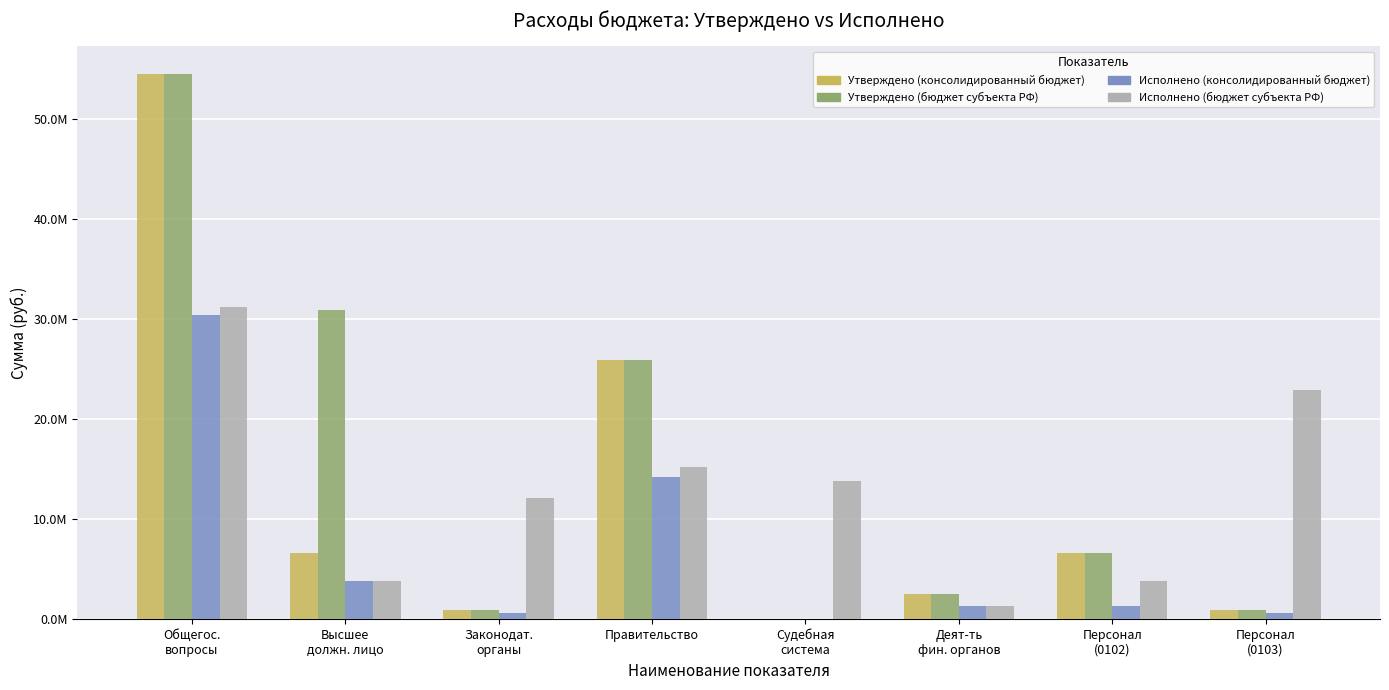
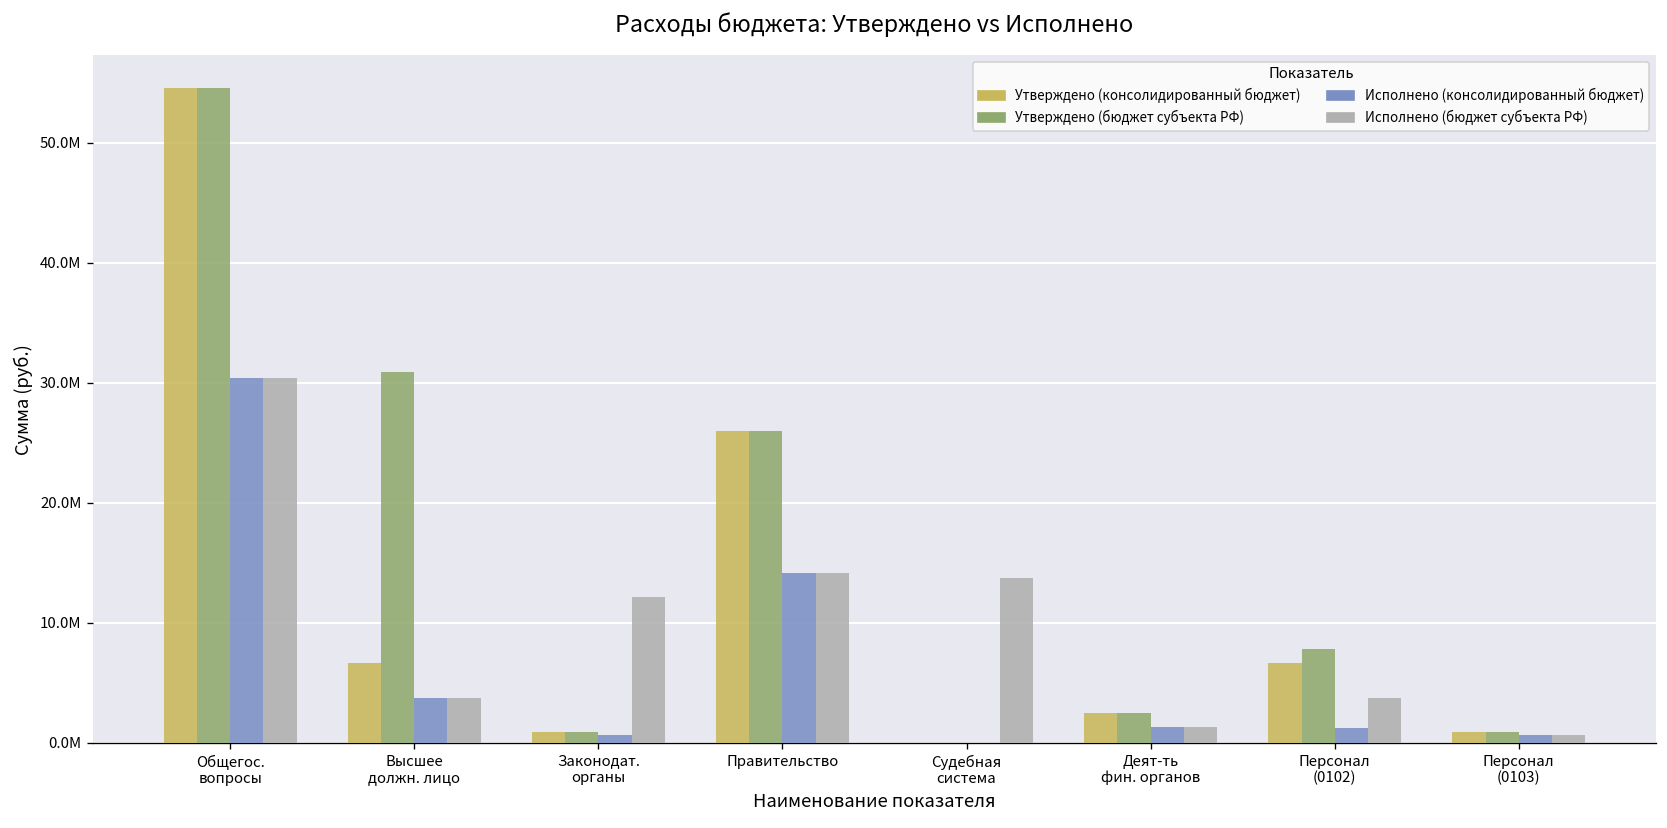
  {
    "Утверждено (консолидированный бюджет)": {
      "Общегос. вопросы": 54500000,
      "Высшее должн. лицо": 6600000,
      "Законодат. органы": 900000,
      "Правительство": 25900000,
      "Деят-ть фин. органов": 2500000,
      "Персонал (0102)": 6600000,
      "Персонал (0103)": 900000
    },
    "Утверждено (бюджет субъекта РФ)": {
      "Общегос. вопросы": 54500000,
      "Высшее должн. лицо": 30900000,
      "Законодат. органы": 900000,
      "Правительство": 25900000,
      "Деят-ть фин. органов": 2500000,
-     "Персонал (0102)": 6600000,
+     "Персонал (0102)": 7900000,
      "Персонал (0103)": 900000
    },
    "Исполнено (консолидированный бюджет)": {
      "Общегос. вопросы": 30400000,
      "Высшее должн. лицо": 3800000,
      "Законодат. органы": 600000,
      "Правительство": 14200000,
      "Деят-ть фин. органов": 1300000,
      "Персонал (0102)": 1300000,
      "Персонал (0103)": 600000
    },
    "Исполнено (бюджет субъекта РФ)": {
-     "Общегос. вопросы": 31200000,
+     "Общегос. вопросы": 30400000,
      "Высшее должн. лицо": 3800000,
      "Законодат. органы": 12100000,
-     "Правительство": 15200000,
+     "Правительство": 14200000,
      "Судебная система": 13800000,
      "Деят-ть фин. органов": 1300000,
      "Персонал (0102)": 3800000,
-     "Персонал (0103)": 22900000
+     "Персонал (0103)": 600000
    }
  }
